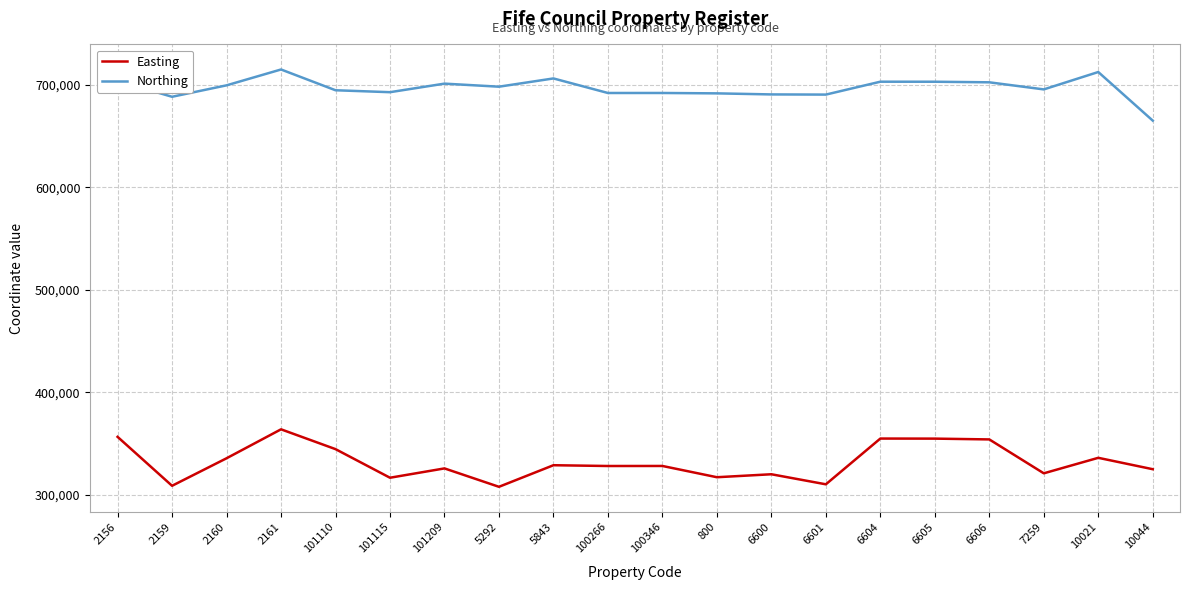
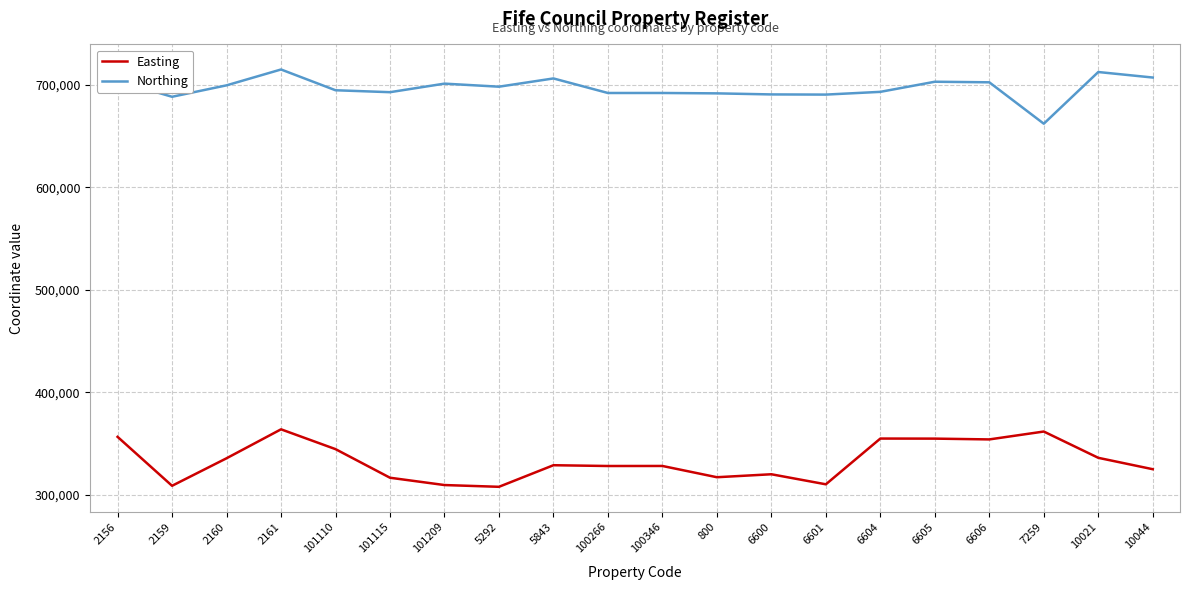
  {
    "Easting": {
      "2156": "357,000",
      "2159": "309,000",
      "2160": "336,000",
      "2161": "364,000",
      "101110": "345,000",
      "101115": "317,000",
-     "101209": "326,000",
+     "101209": "310,000",
      "5292": "308,000",
      "5843": "329,000",
      "100266": "328,000",
      "100346": "328,000",
      "800": "317,000",
      "6600": "320,000",
      "6601": "310,000",
      "6604": "355,000",
      "6605": "355,000",
      "6606": "354,000",
-     "7259": "321,000",
+     "7259": "362,000",
      "10021": "336,000",
      "10044": "325,000"
    },
    "Northing": {
      "2159": "688,000",
      "2160": "699,000",
      "2161": "715,000",
      "101110": "695,000",
      "101115": "693,000",
      "101209": "701,000",
      "5292": "698,000",
      "5843": "706,000",
      "100266": "692,000",
      "100346": "692,000",
      "800": "692,000",
      "6600": "691,000",
      "6601": "690,000",
-     "6604": "703,000",
+     "6604": "693,000",
      "6605": "703,000",
      "6606": "702,000",
-     "7259": "695,000",
+     "7259": "662,000",
      "10021": "712,000",
-     "10044": "665,000"
+     "10044": "707,000"
    }
  }
